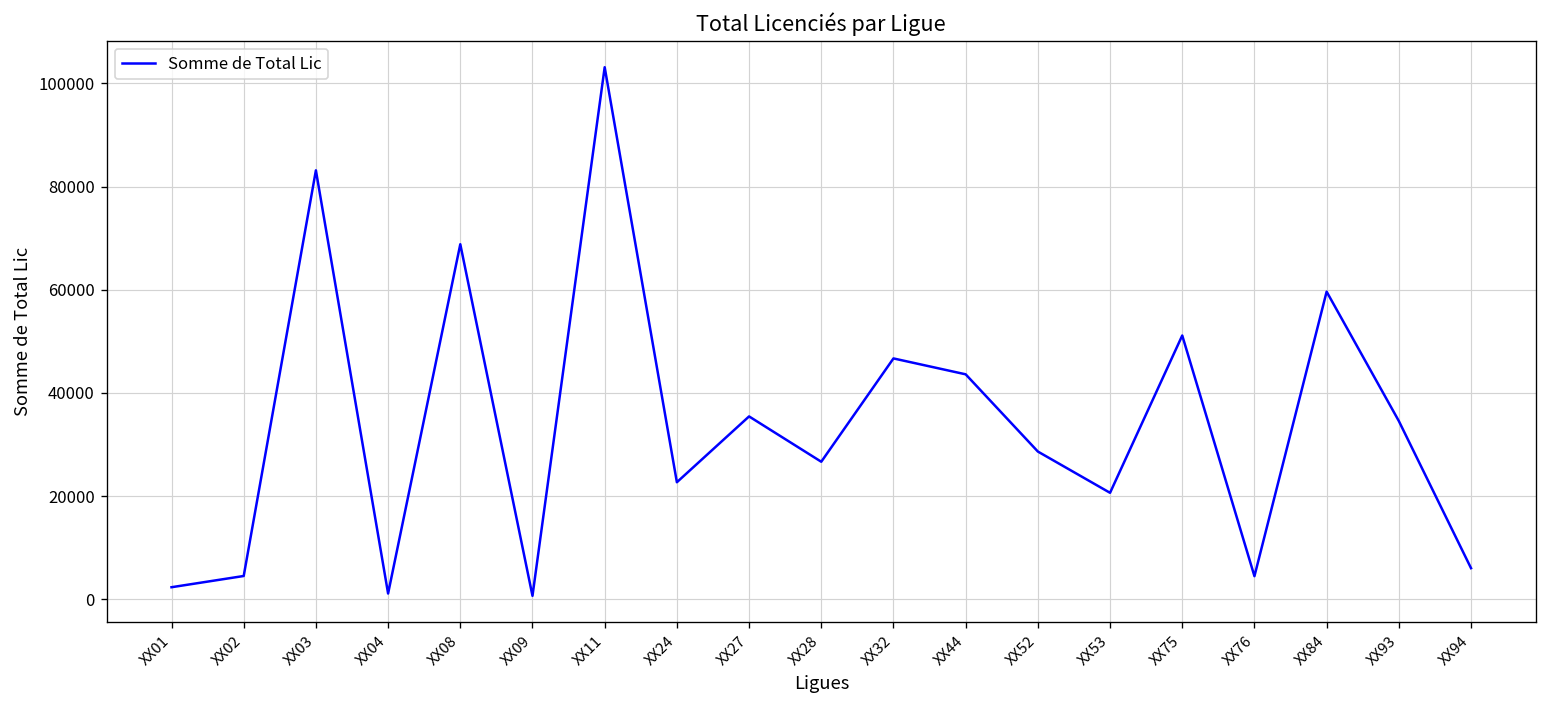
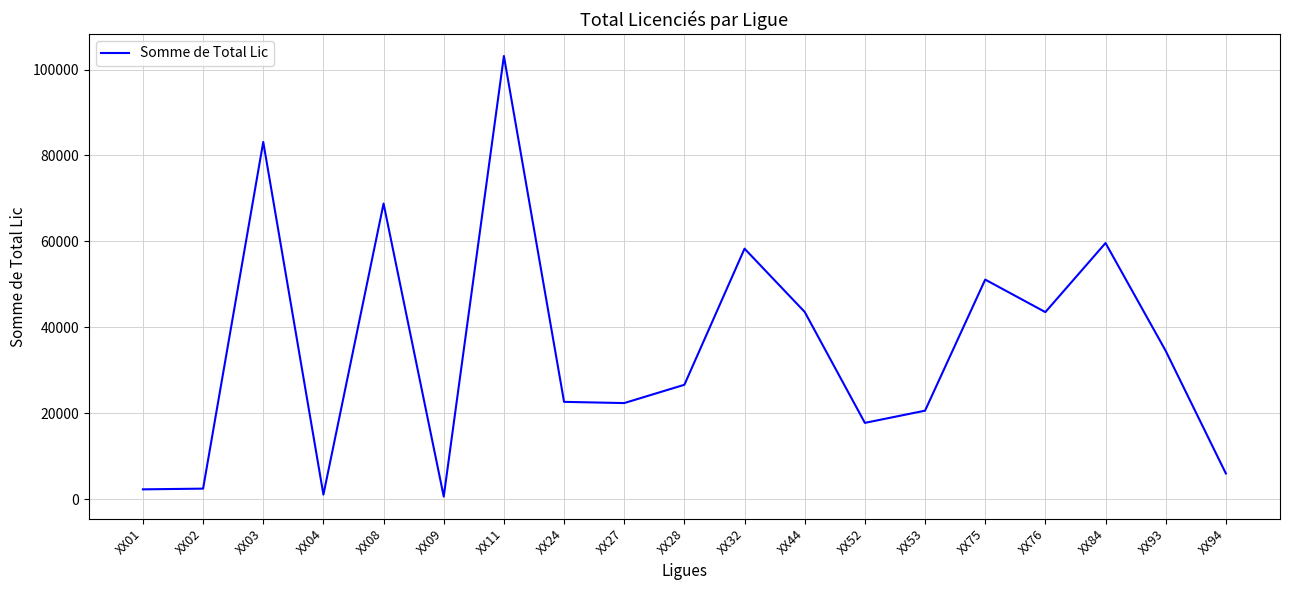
  {
    "XX01": 2000,
-   "XX02": 5000,
+   "XX02": 2000,
    "XX03": 83000,
    "XX04": 1000,
    "XX08": 69000,
    "XX09": 1000,
    "XX11": 103000,
    "XX24": 23000,
-   "XX27": 35000,
+   "XX27": 22000,
    "XX28": 27000,
-   "XX32": 47000,
+   "XX32": 58000,
    "XX44": 44000,
-   "XX52": 29000,
+   "XX52": 18000,
    "XX53": 21000,
    "XX75": 51000,
-   "XX76": 4000,
+   "XX76": 44000,
    "XX84": 60000,
    "XX93": 35000,
    "XX94": 6000
  }
